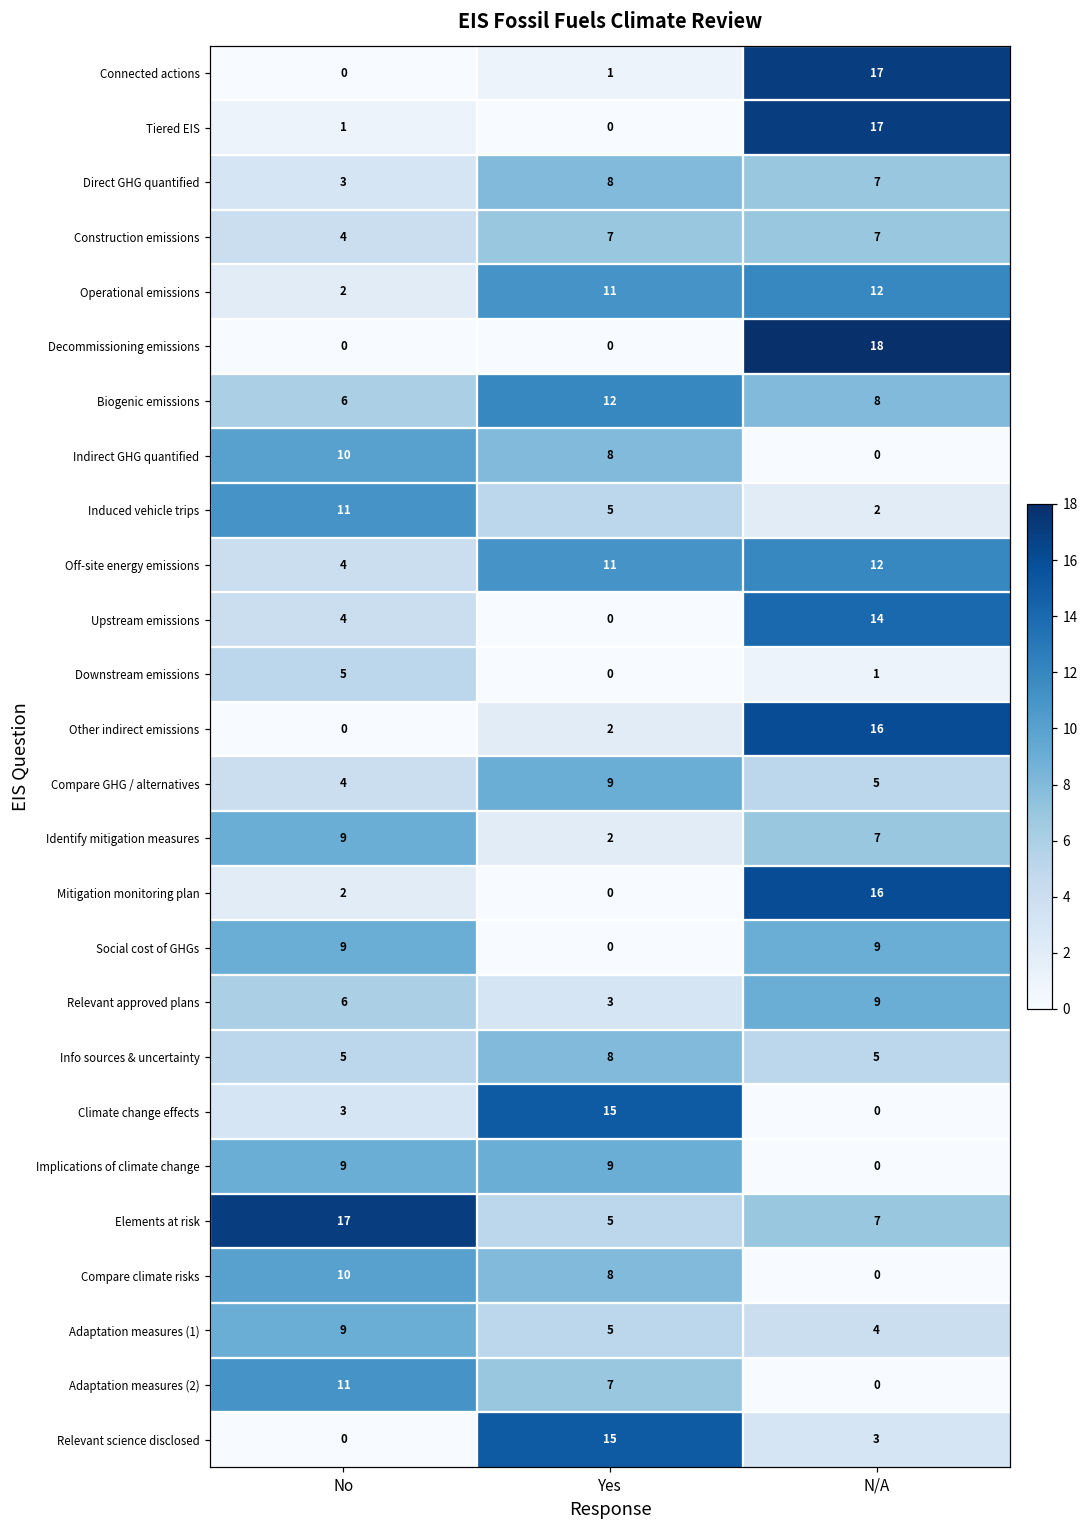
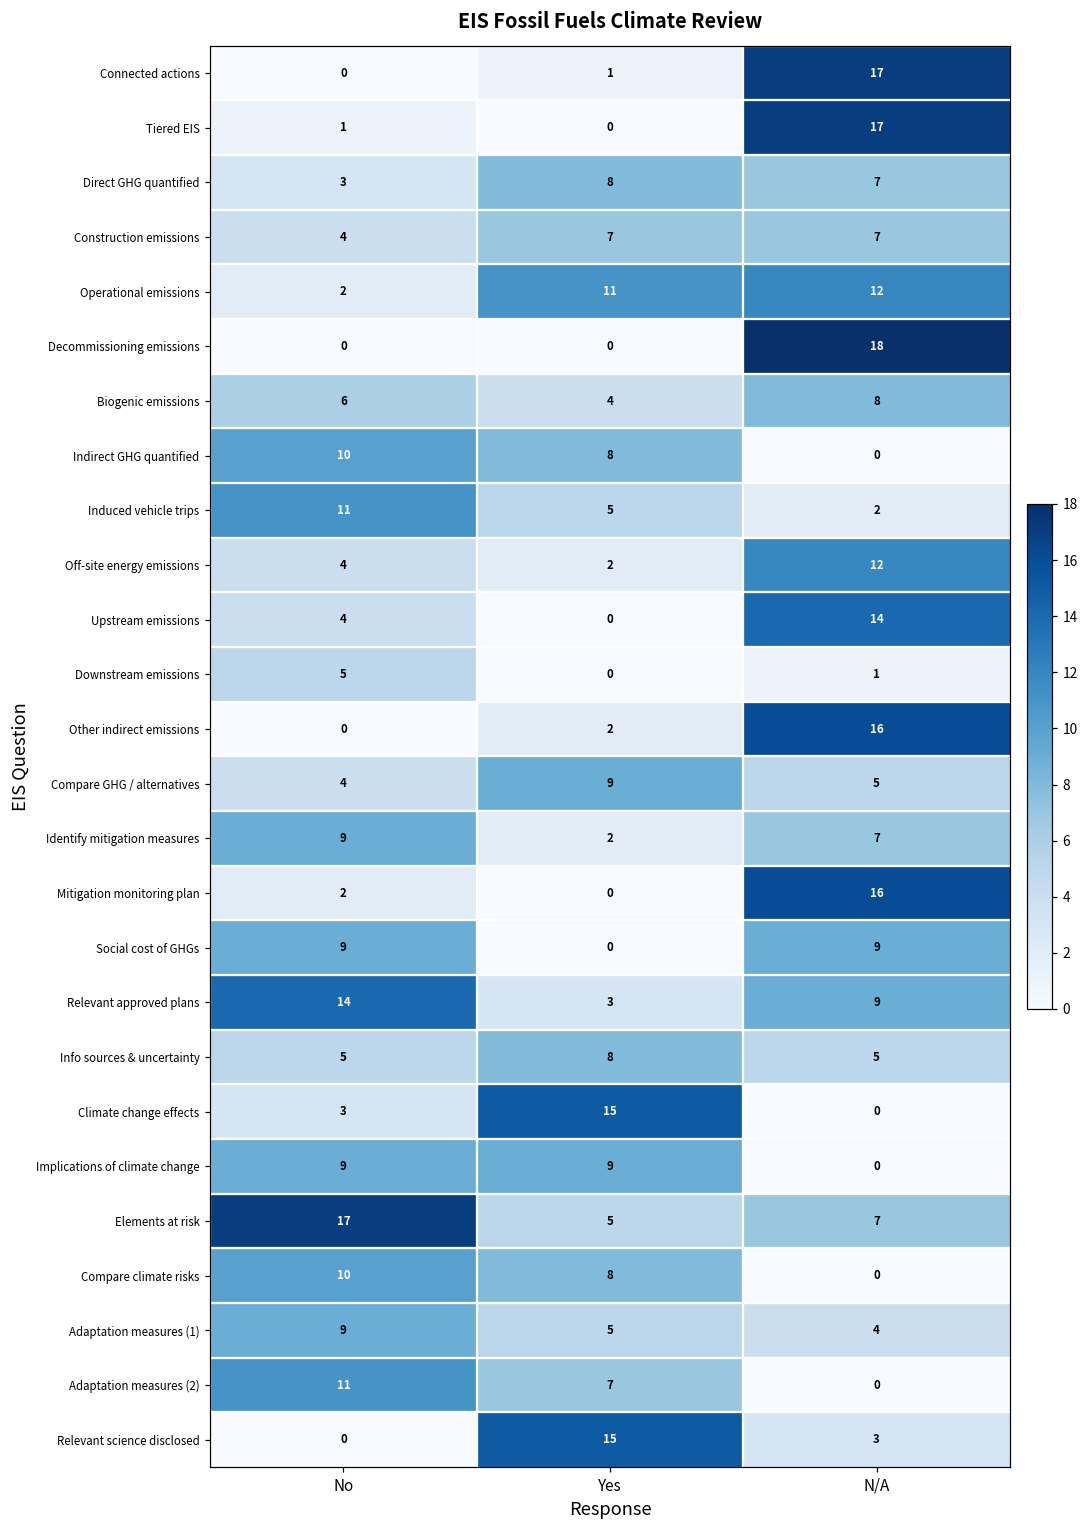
  {
    "Connected actions": {
      "No": 0,
      "Yes": 1,
      "N/A": 17
    },
    "Tiered EIS": {
      "No": 1,
      "Yes": 0,
      "N/A": 17
    },
    "Direct GHG quantified": {
      "No": 3,
      "Yes": 8,
      "N/A": 7
    },
    "Construction emissions": {
      "No": 4,
      "Yes": 7,
      "N/A": 7
    },
    "Operational emissions": {
      "No": 2,
      "Yes": 11,
      "N/A": 12
    },
    "Decommissioning emissions": {
      "No": 0,
      "Yes": 0,
      "N/A": 18
    },
    "Biogenic emissions": {
      "No": 6,
-     "Yes": 12,
+     "Yes": 4,
      "N/A": 8
    },
    "Indirect GHG quantified": {
      "No": 10,
      "Yes": 8,
      "N/A": 0
    },
    "Induced vehicle trips": {
      "No": 11,
      "Yes": 5,
      "N/A": 2
    },
    "Off-site energy emissions": {
      "No": 4,
-     "Yes": 11,
+     "Yes": 2,
      "N/A": 12
    },
    "Upstream emissions": {
      "No": 4,
      "Yes": 0,
      "N/A": 14
    },
    "Downstream emissions": {
      "No": 5,
      "Yes": 0,
      "N/A": 1
    },
    "Other indirect emissions": {
      "No": 0,
      "Yes": 2,
      "N/A": 16
    },
    "Compare GHG / alternatives": {
      "No": 4,
      "Yes": 9,
      "N/A": 5
    },
    "Identify mitigation measures": {
      "No": 9,
      "Yes": 2,
      "N/A": 7
    },
    "Mitigation monitoring plan": {
      "No": 2,
      "Yes": 0,
      "N/A": 16
    },
    "Social cost of GHGs": {
      "No": 9,
      "Yes": 0,
      "N/A": 9
    },
    "Relevant approved plans": {
-     "No": 6,
+     "No": 14,
      "Yes": 3,
      "N/A": 9
    },
    "Info sources & uncertainty": {
      "No": 5,
      "Yes": 8,
      "N/A": 5
    },
    "Climate change effects": {
      "No": 3,
      "Yes": 15,
      "N/A": 0
    },
    "Implications of climate change": {
      "No": 9,
      "Yes": 9,
      "N/A": 0
    },
    "Elements at risk": {
      "No": 17,
      "Yes": 5,
      "N/A": 7
    },
    "Compare climate risks": {
      "No": 10,
      "Yes": 8,
      "N/A": 0
    },
    "Adaptation measures (1)": {
      "No": 9,
      "Yes": 5,
      "N/A": 4
    },
    "Adaptation measures (2)": {
      "No": 11,
      "Yes": 7,
      "N/A": 0
    },
    "Relevant science disclosed": {
      "No": 0,
      "Yes": 15,
      "N/A": 3
    }
  }
